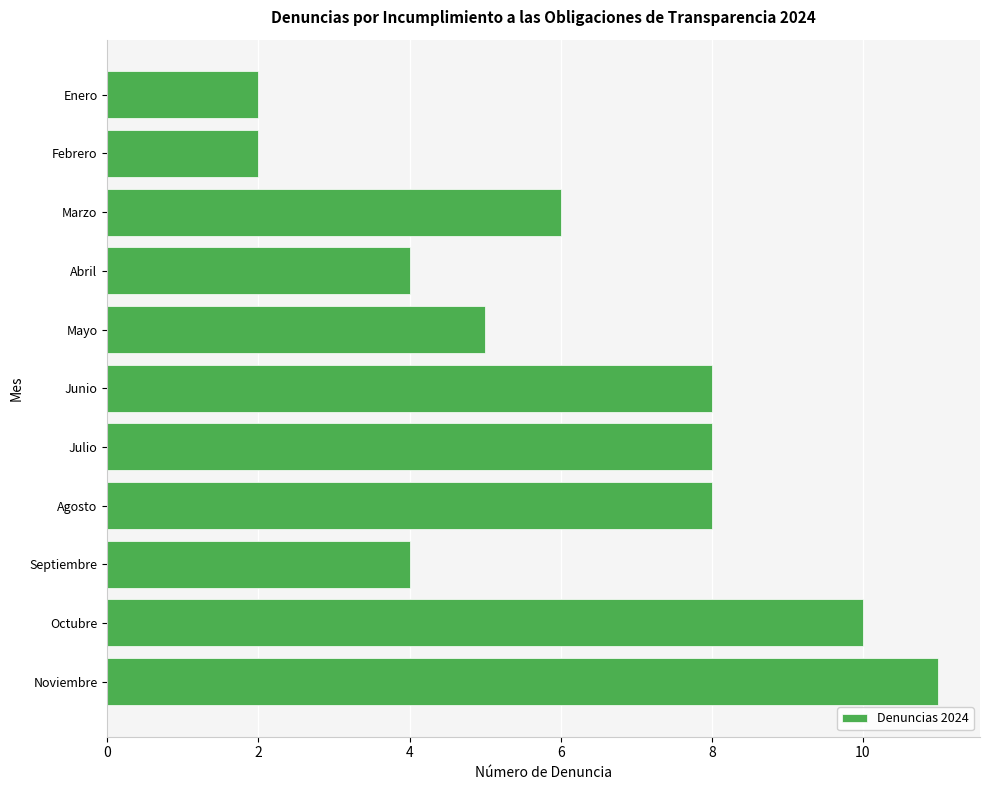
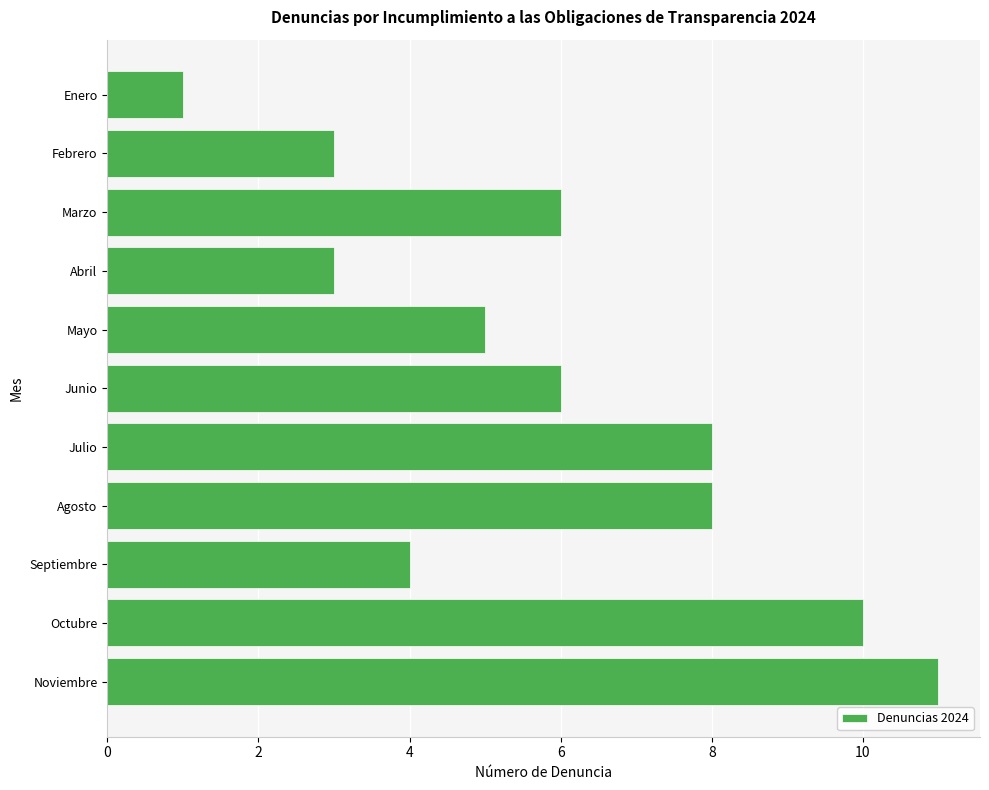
  {
-   "Enero": 2,
-   "Febrero": 2,
+   "Enero": 1,
+   "Febrero": 3,
    "Marzo": 6,
-   "Abril": 4,
+   "Abril": 3,
    "Mayo": 5,
-   "Junio": 8,
+   "Junio": 6,
    "Julio": 8,
    "Agosto": 8,
    "Septiembre": 4,
    "Octubre": 10,
    "Noviembre": 11
  }
